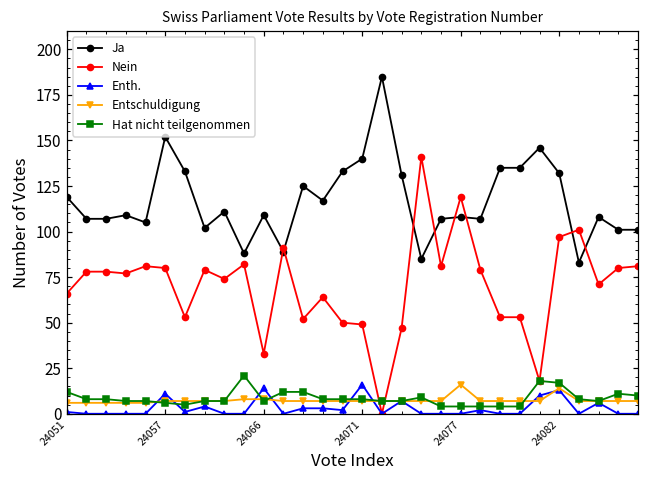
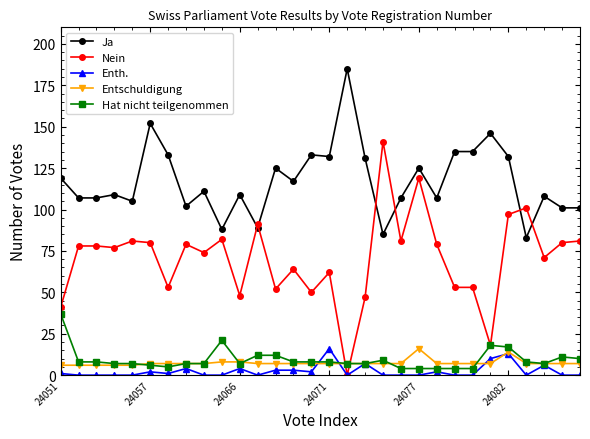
  {
    "Ja": {
      "24051": 119,
      "24057": 152,
      "24066": 109,
-     "24071": 140,
-     "24077": 108,
+     "24071": 132,
+     "24077": 125,
      "24082": 132
    },
    "Nein": {
-     "24051": 66,
+     "24051": 41,
      "24057": 80,
-     "24066": 33,
-     "24071": 49,
+     "24066": 48,
+     "24071": 62,
      "24077": 119,
      "24082": 97
    },
    "Enth.": {
      "24051": 1,
-     "24057": 11,
-     "24066": 14,
+     "24057": 2,
+     "24066": 4,
      "24071": 16,
      "24077": 0
    },
    "Entschuldigung": {
      "24051": 6,
      "24077": 16
    },
    "Hat nicht teilgenommen": {
-     "24051": 12,
+     "24051": 37,
      "24077": 4,
      "24082": 17
    }
  }
